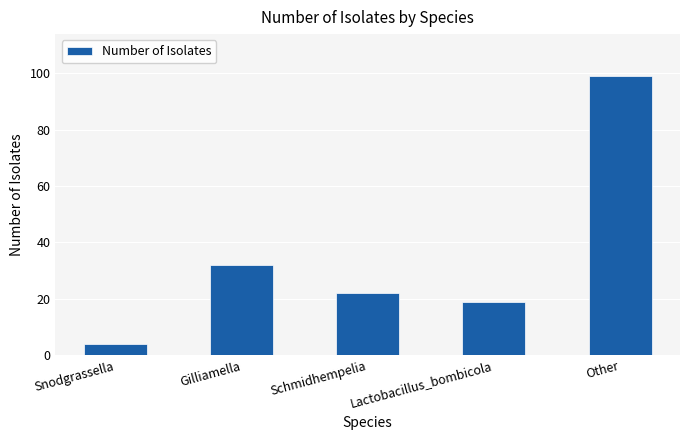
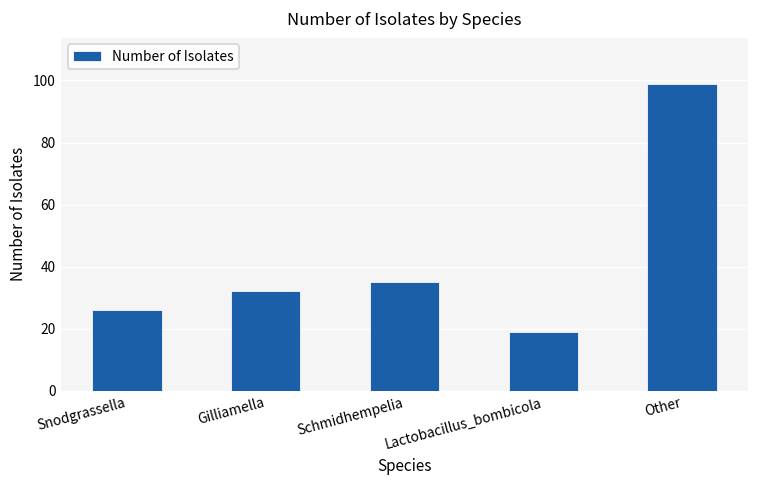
  {
-   "Snodgrassella": 4,
+   "Snodgrassella": 26,
    "Gilliamella": 32,
-   "Schmidhempelia": 22,
+   "Schmidhempelia": 35,
    "Lactobacillus_bombicola": 19,
    "Other": 99
  }
